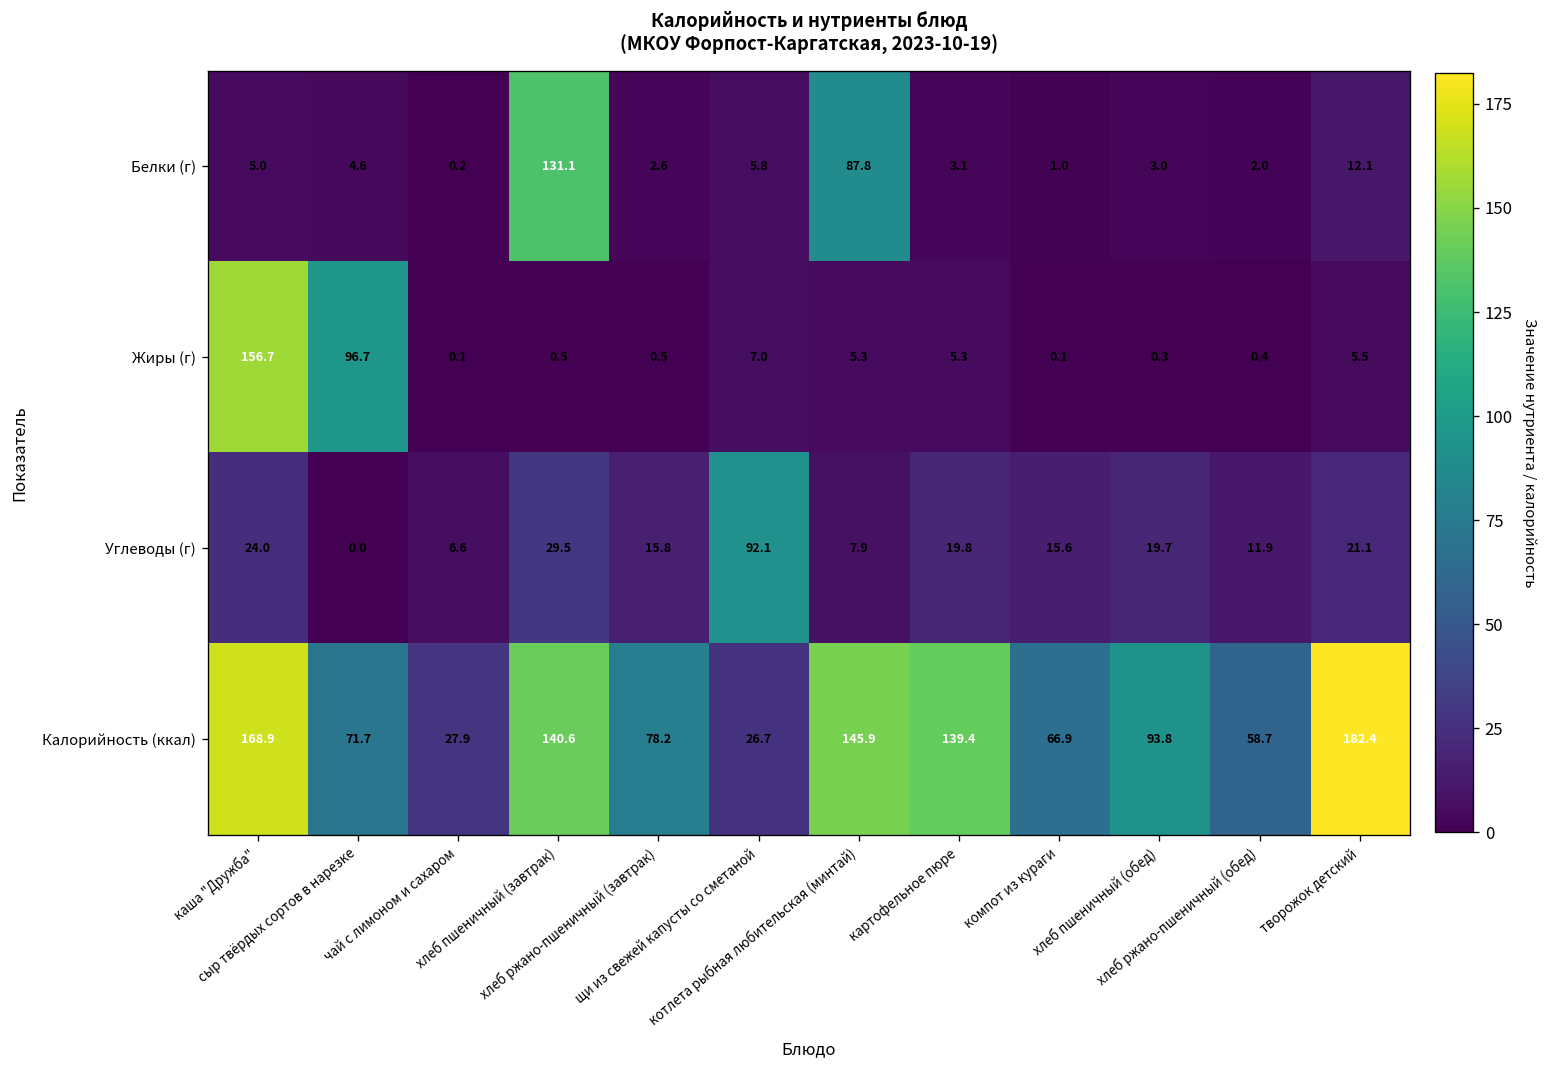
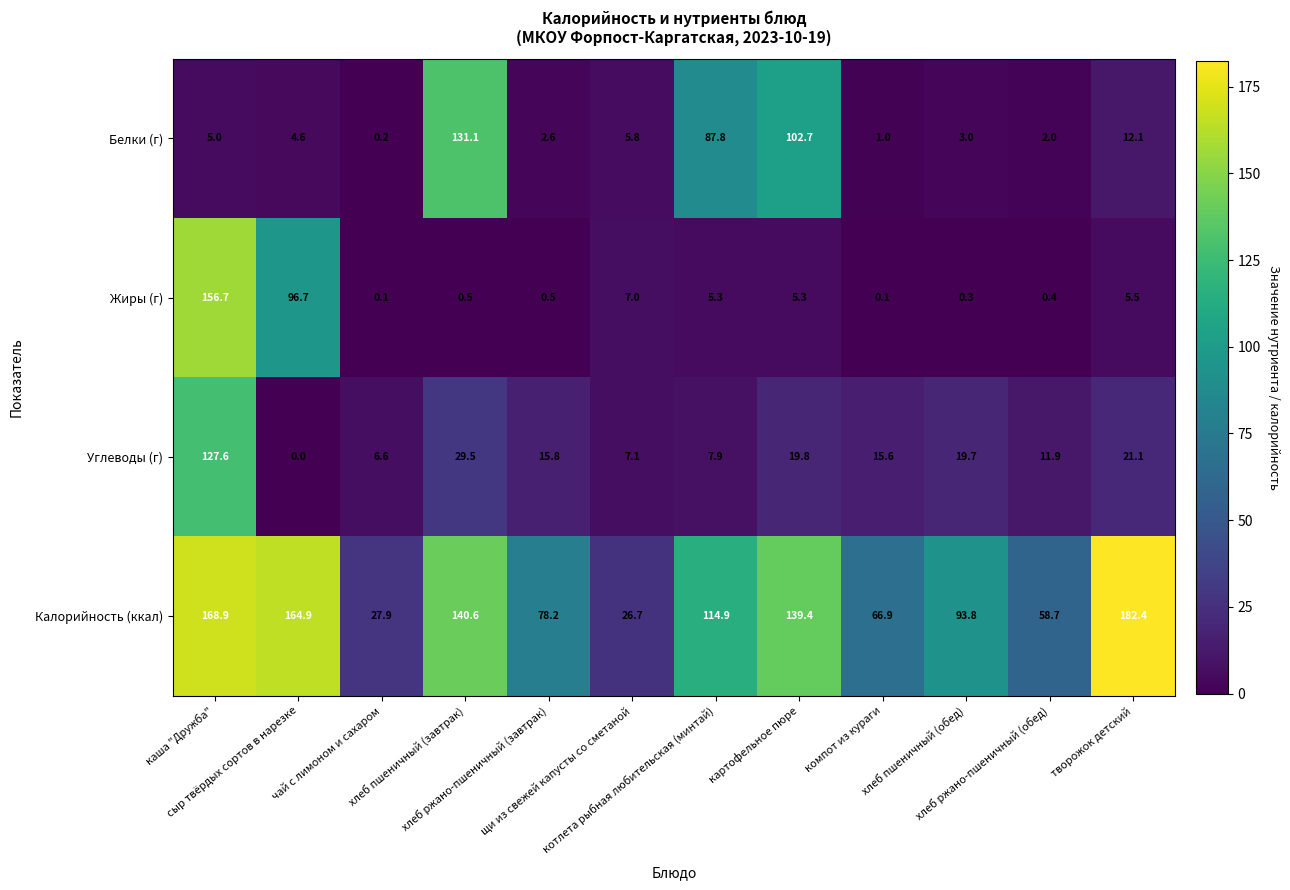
  {
    "Белки (г)": {
      "каша \"Дружба\"": 5.0,
      "сыр твёрдых сортов в нарезке": 4.6,
      "чай с лимоном и сахаром": 0.2,
      "хлеб пшеничный (завтрак)": 131.1,
      "хлеб ржано-пшеничный (завтрак)": 2.6,
      "щи из свежей капусты со сметаной": 5.8,
      "котлета рыбная любительская (минтай)": 87.8,
-     "картофельное пюре": 3.1,
+     "картофельное пюре": 102.7,
      "компот из кураги": 1.0,
      "хлеб пшеничный (обед)": 3.0,
      "хлеб ржано-пшеничный (обед)": 2.0,
      "творожок детский": 12.1
    },
    "Жиры (г)": {
      "каша \"Дружба\"": 156.7,
      "сыр твёрдых сортов в нарезке": 96.7,
      "чай с лимоном и сахаром": 0.1,
      "хлеб пшеничный (завтрак)": 0.5,
      "хлеб ржано-пшеничный (завтрак)": 0.5,
      "щи из свежей капусты со сметаной": 7.0,
      "котлета рыбная любительская (минтай)": 5.3,
      "картофельное пюре": 5.3,
      "компот из кураги": 0.1,
      "хлеб пшеничный (обед)": 0.3,
      "хлеб ржано-пшеничный (обед)": 0.4,
      "творожок детский": 5.5
    },
    "Углеводы (г)": {
-     "каша \"Дружба\"": 24.0,
+     "каша \"Дружба\"": 127.6,
      "сыр твёрдых сортов в нарезке": 0.0,
      "чай с лимоном и сахаром": 6.6,
      "хлеб пшеничный (завтрак)": 29.5,
      "хлеб ржано-пшеничный (завтрак)": 15.8,
-     "щи из свежей капусты со сметаной": 92.1,
+     "щи из свежей капусты со сметаной": 7.1,
      "котлета рыбная любительская (минтай)": 7.9,
      "картофельное пюре": 19.8,
      "компот из кураги": 15.6,
      "хлеб пшеничный (обед)": 19.7,
      "хлеб ржано-пшеничный (обед)": 11.9,
      "творожок детский": 21.1
    },
    "Калорийность (ккал)": {
      "каша \"Дружба\"": 168.9,
-     "сыр твёрдых сортов в нарезке": 71.7,
+     "сыр твёрдых сортов в нарезке": 164.9,
      "чай с лимоном и сахаром": 27.9,
      "хлеб пшеничный (завтрак)": 140.6,
      "хлеб ржано-пшеничный (завтрак)": 78.2,
      "щи из свежей капусты со сметаной": 26.7,
-     "котлета рыбная любительская (минтай)": 145.9,
+     "котлета рыбная любительская (минтай)": 114.9,
      "картофельное пюре": 139.4,
      "компот из кураги": 66.9,
      "хлеб пшеничный (обед)": 93.8,
      "хлеб ржано-пшеничный (обед)": 58.7,
      "творожок детский": 182.4
    }
  }
